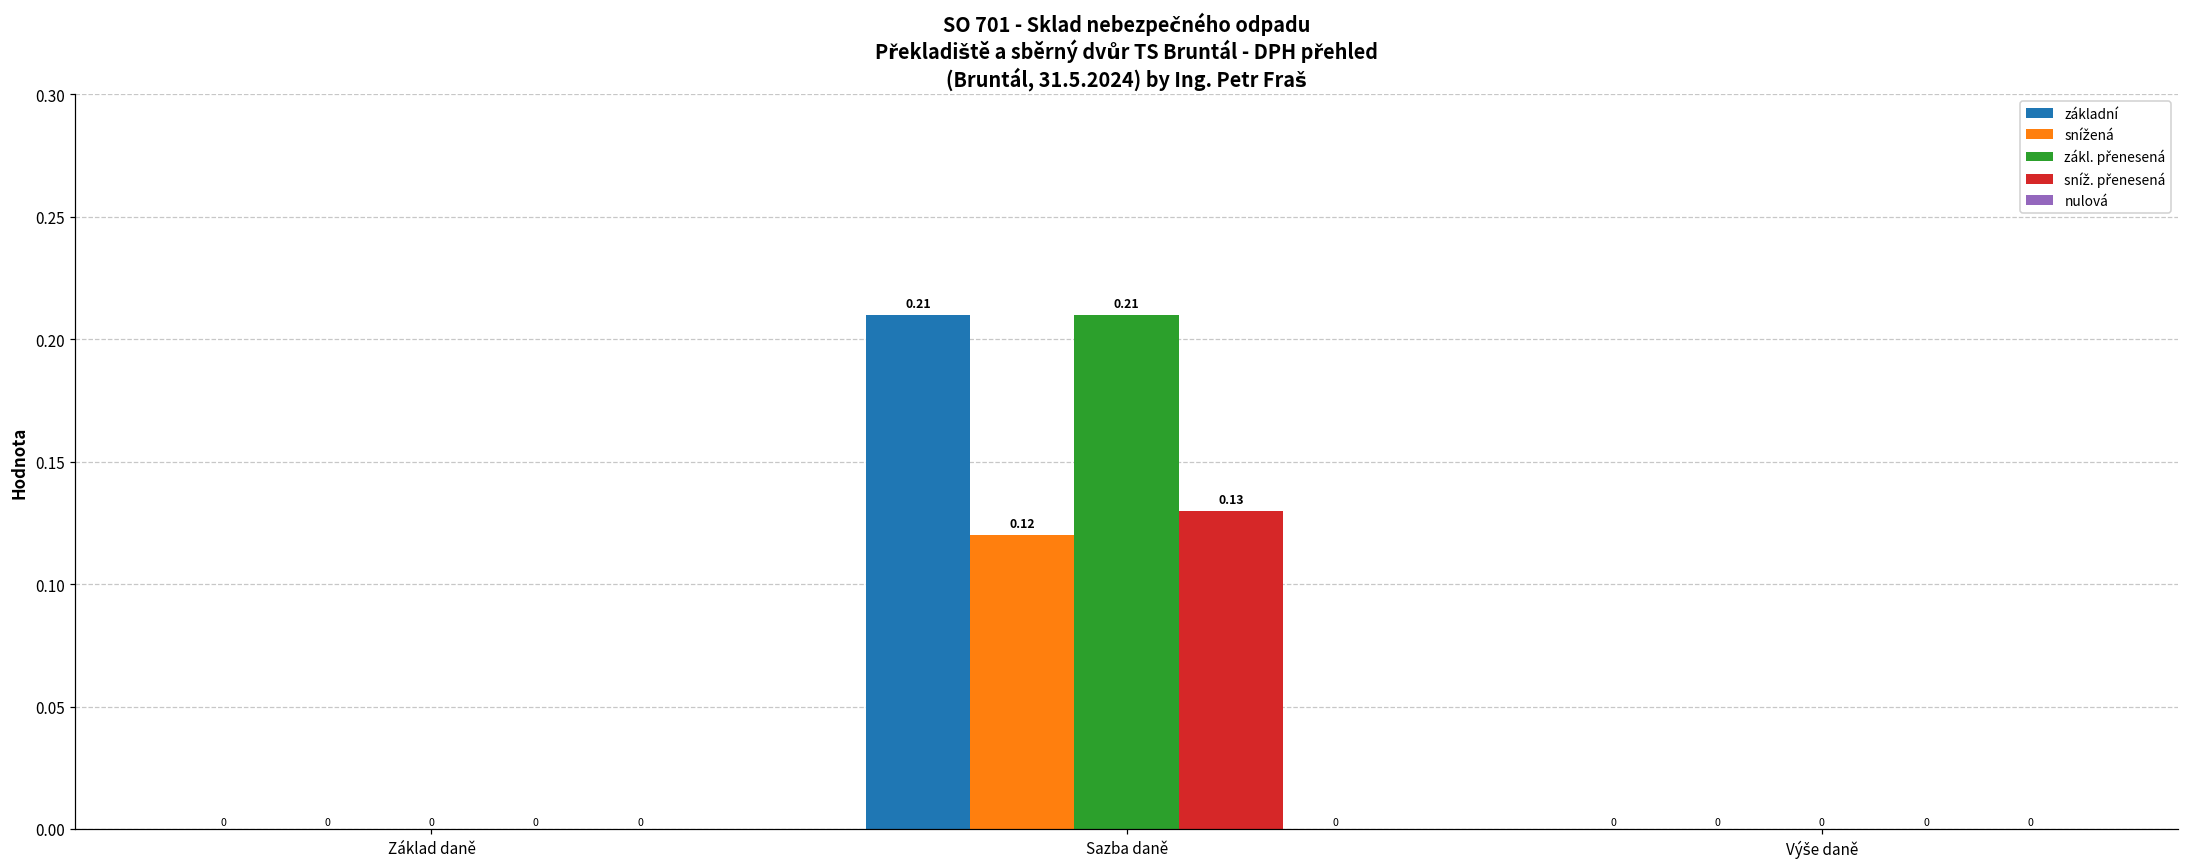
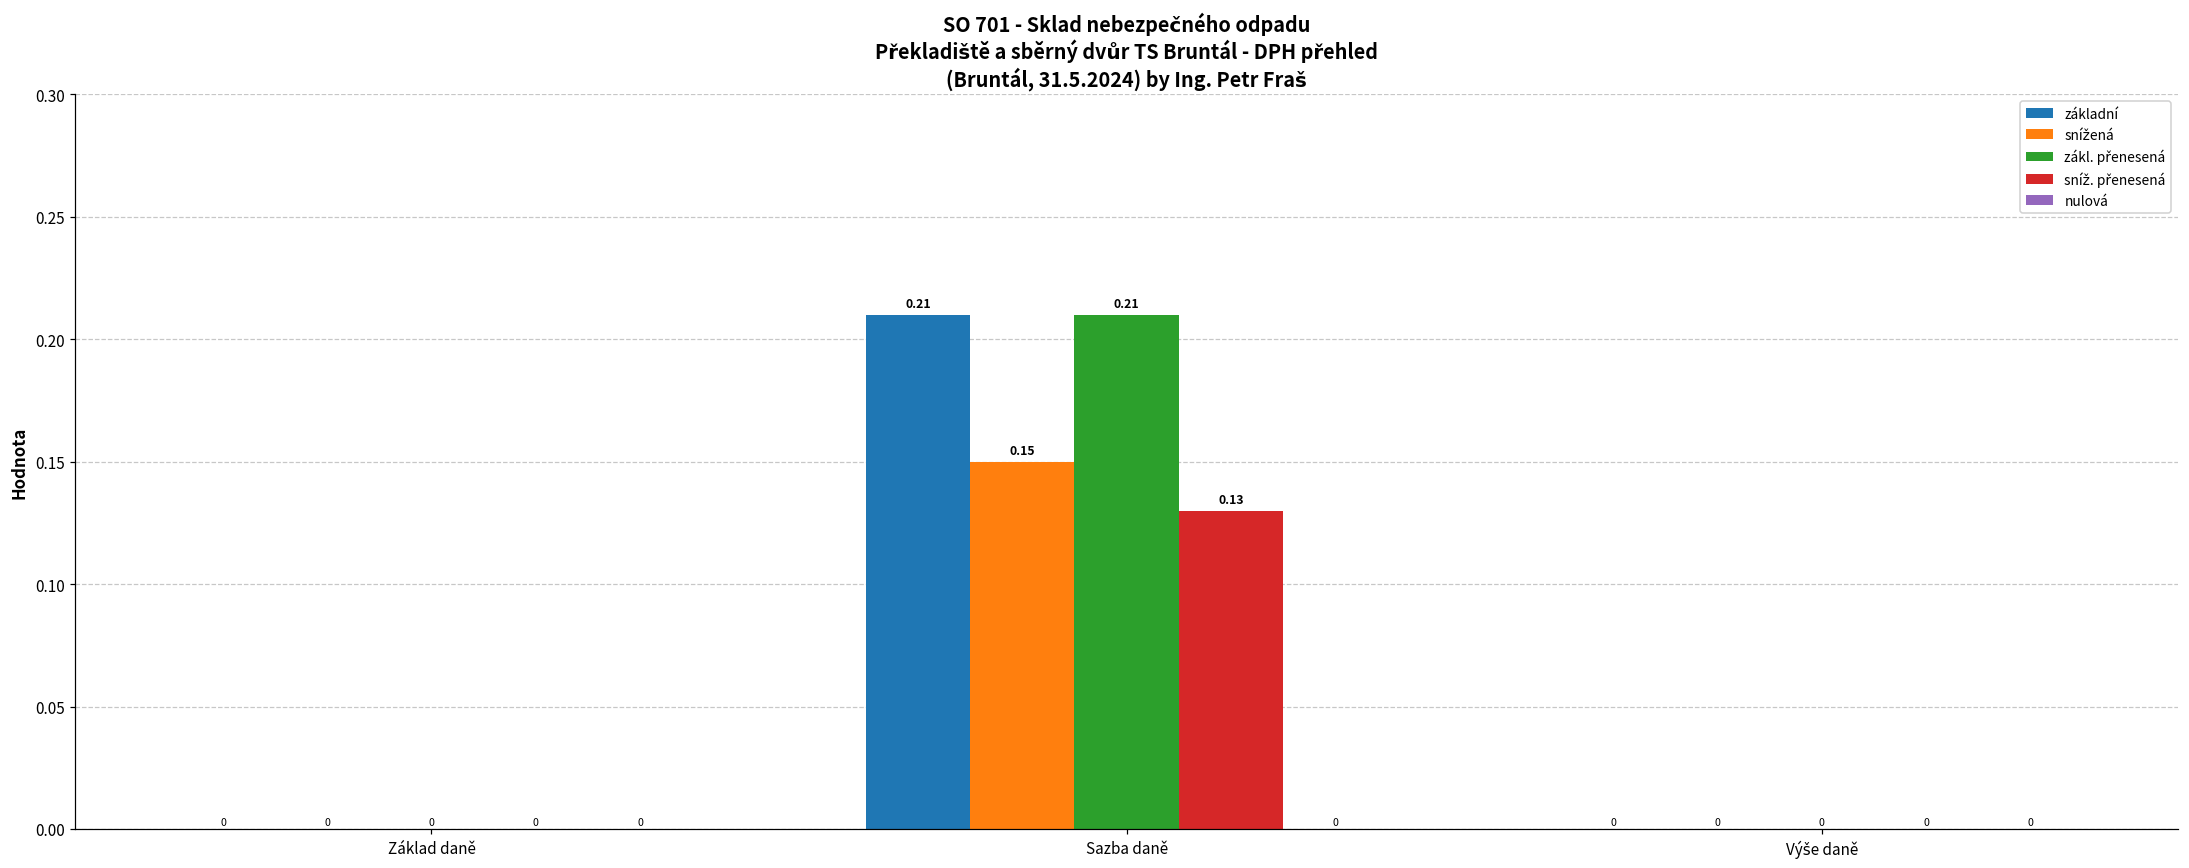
  {
    "základní": {
      "Základ daně": 0,
      "Sazba daně": 0.21,
      "Výše daně": 0
    },
    "snížená": {
      "Základ daně": 0,
-     "Sazba daně": 0.12,
+     "Sazba daně": 0.15,
      "Výše daně": 0
    },
    "zákl. přenesená": {
      "Základ daně": 0,
      "Sazba daně": 0.21,
      "Výše daně": 0
    },
    "sníž. přenesená": {
      "Základ daně": 0,
      "Sazba daně": 0.13,
      "Výše daně": 0
    },
    "nulová": {
      "Základ daně": 0,
      "Sazba daně": 0,
      "Výše daně": 0
    }
  }
